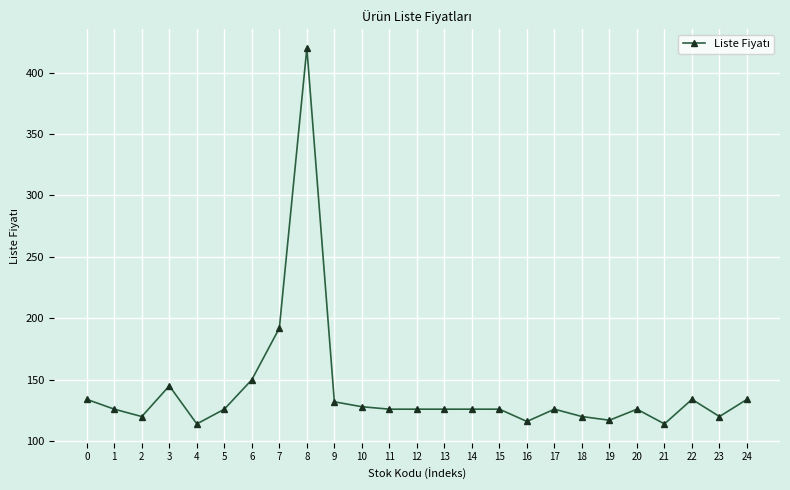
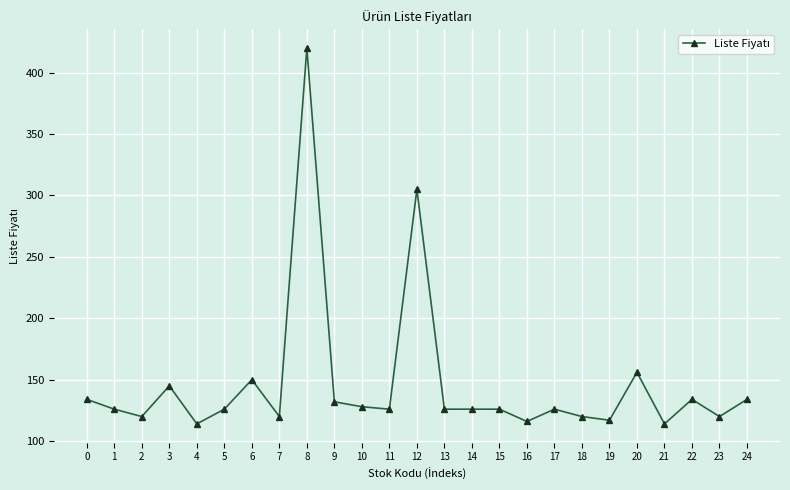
  {
    "0": 134,
    "1": 126,
    "2": 120,
    "3": 145,
    "4": 114,
    "5": 126,
    "6": 150,
-   "7": 192,
+   "7": 120,
    "8": 420,
    "9": 132,
    "10": 128,
    "11": 126,
-   "12": 126,
+   "12": 305,
    "13": 126,
    "14": 126,
    "15": 126,
    "16": 116,
    "17": 126,
    "18": 120,
    "19": 117,
-   "20": 126,
+   "20": 156,
    "21": 114,
    "22": 134,
    "23": 120,
    "24": 134
  }
